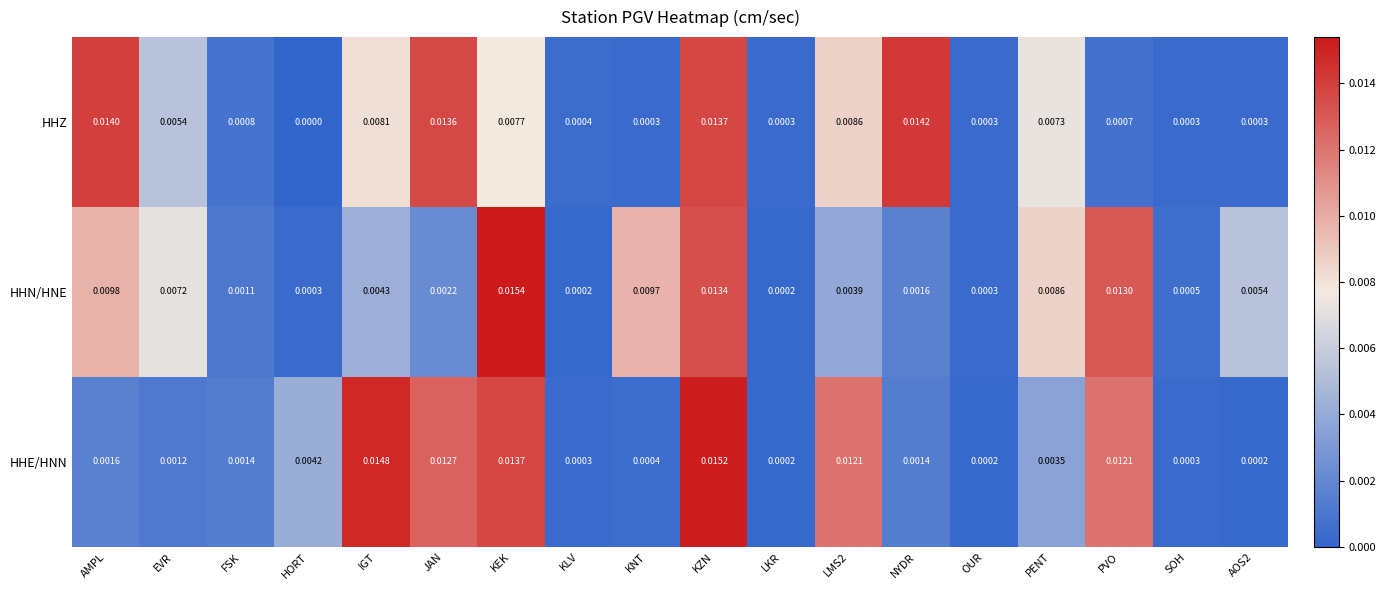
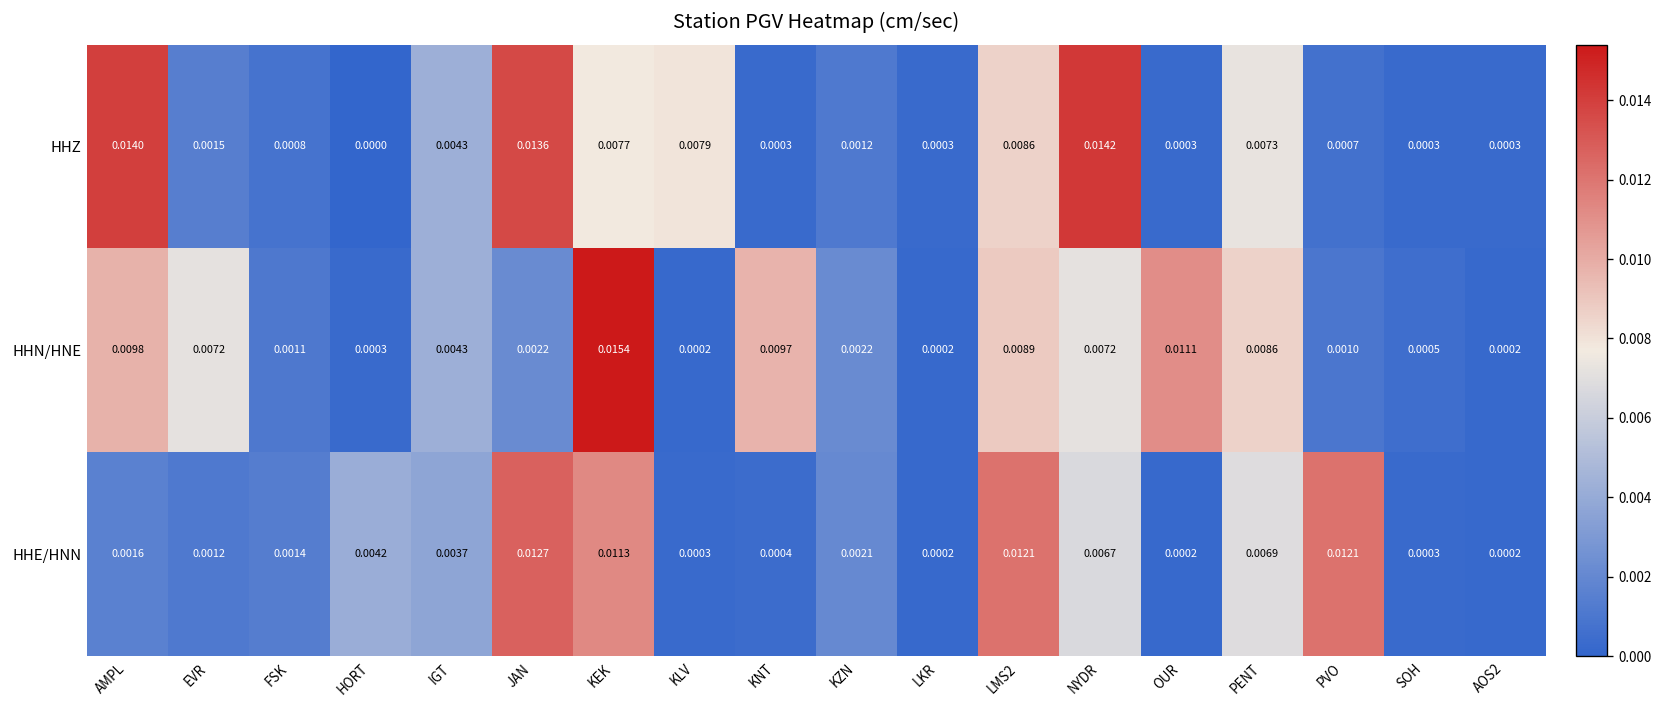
  {
    "HHZ": {
      "AMPL": 0.0140,
-     "EVR": 0.0054,
+     "EVR": 0.0015,
      "FSK": 0.0008,
      "HORT": 0.0000,
-     "IGT": 0.0081,
+     "IGT": 0.0043,
      "JAN": 0.0136,
      "KEK": 0.0077,
-     "KLV": 0.0004,
+     "KLV": 0.0079,
      "KNT": 0.0003,
-     "KZN": 0.0137,
+     "KZN": 0.0012,
      "LKR": 0.0003,
      "LMS2": 0.0086,
      "NYDR": 0.0142,
      "OUR": 0.0003,
      "PENT": 0.0073,
      "PVO": 0.0007,
      "SOH": 0.0003,
      "AOS2": 0.0003
    },
    "HHN/HNE": {
      "AMPL": 0.0098,
      "EVR": 0.0072,
      "FSK": 0.0011,
      "HORT": 0.0003,
      "IGT": 0.0043,
      "JAN": 0.0022,
      "KEK": 0.0154,
      "KLV": 0.0002,
      "KNT": 0.0097,
-     "KZN": 0.0134,
+     "KZN": 0.0022,
      "LKR": 0.0002,
-     "LMS2": 0.0039,
-     "NYDR": 0.0016,
-     "OUR": 0.0003,
+     "LMS2": 0.0089,
+     "NYDR": 0.0072,
+     "OUR": 0.0111,
      "PENT": 0.0086,
-     "PVO": 0.0130,
+     "PVO": 0.0010,
      "SOH": 0.0005,
-     "AOS2": 0.0054
+     "AOS2": 0.0002
    },
    "HHE/HNN": {
      "AMPL": 0.0016,
      "EVR": 0.0012,
      "FSK": 0.0014,
      "HORT": 0.0042,
-     "IGT": 0.0148,
+     "IGT": 0.0037,
      "JAN": 0.0127,
-     "KEK": 0.0137,
+     "KEK": 0.0113,
      "KLV": 0.0003,
      "KNT": 0.0004,
-     "KZN": 0.0152,
+     "KZN": 0.0021,
      "LKR": 0.0002,
      "LMS2": 0.0121,
-     "NYDR": 0.0014,
+     "NYDR": 0.0067,
      "OUR": 0.0002,
-     "PENT": 0.0035,
+     "PENT": 0.0069,
      "PVO": 0.0121,
      "SOH": 0.0003,
      "AOS2": 0.0002
    }
  }
